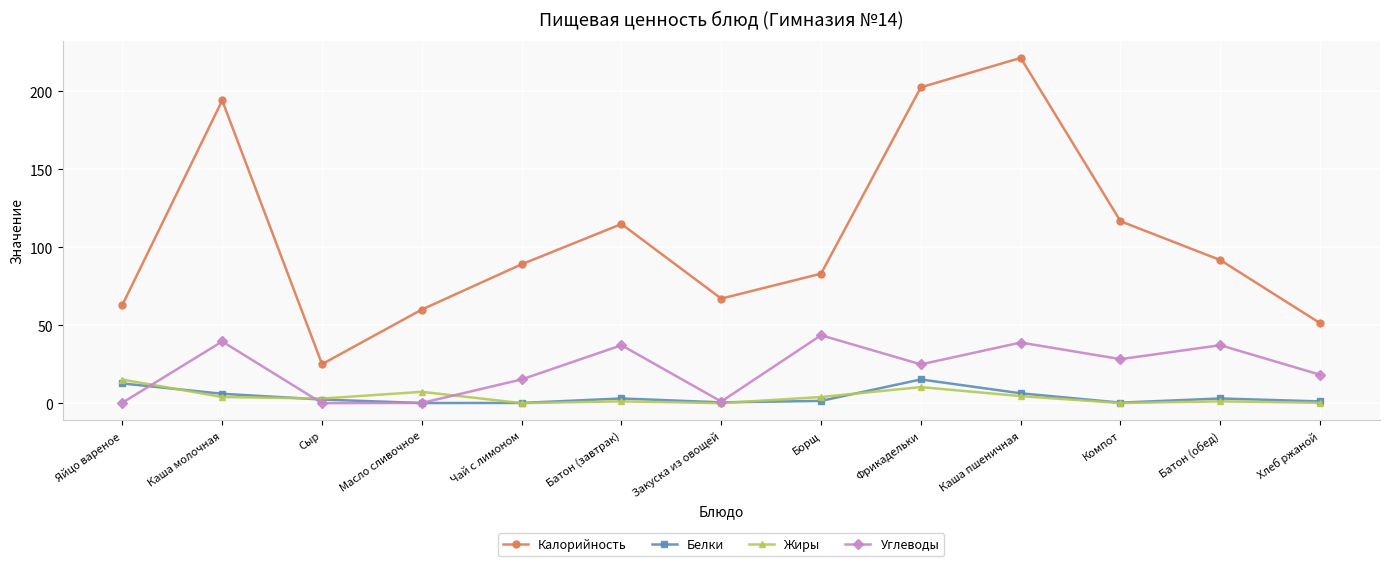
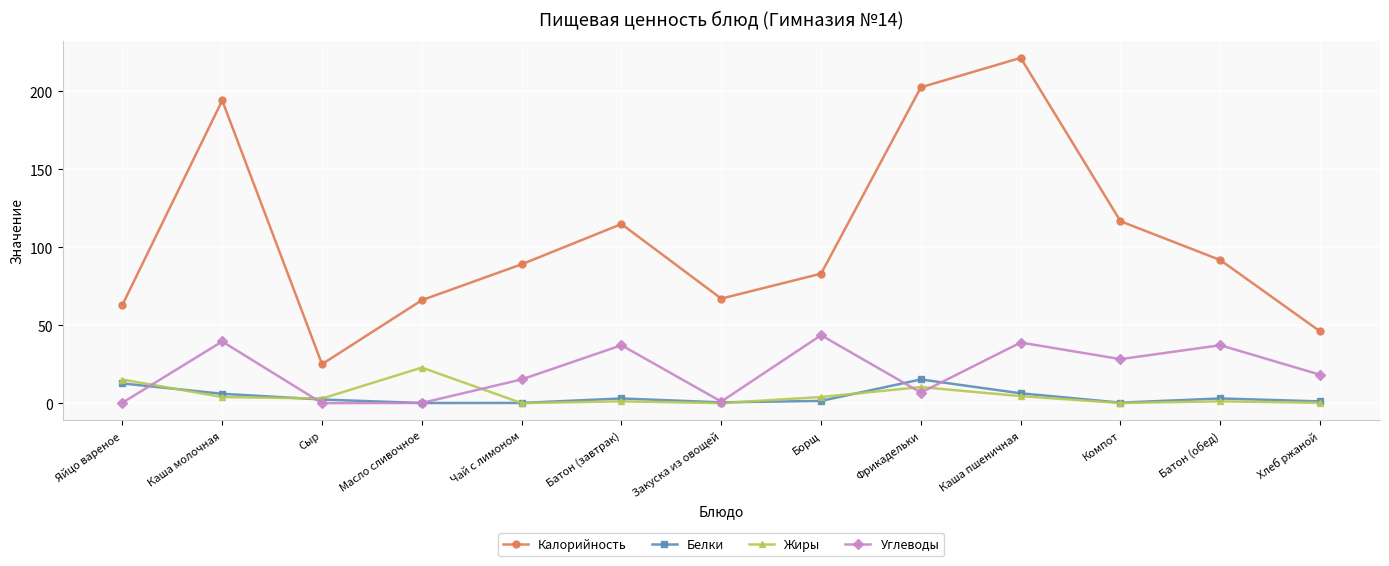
  {
    "Калорийность": {
      "Яйцо вареное": 63,
      "Каша молочная": 194,
      "Сыр": 25,
-     "Масло сливочное": 60,
+     "Масло сливочное": 66,
      "Чай с лимоном": 89,
      "Батон (завтрак)": 115,
      "Закуска из овощей": 67,
      "Борщ": 83,
      "Фрикадельки": 202,
      "Каша пшеничная": 221,
      "Компот": 117,
      "Батон (обед)": 92,
-     "Хлеб ржаной": 51
+     "Хлеб ржаной": 46
    },
    "Белки": {
      "Яйцо вареное": 13,
      "Каша молочная": 6,
      "Батон (завтрак)": 3,
      "Борщ": 1,
      "Фрикадельки": 15,
      "Каша пшеничная": 6,
      "Батон (обед)": 3
    },
    "Жиры": {
      "Яйцо вареное": 15,
      "Каша молочная": 4,
-     "Масло сливочное": 7,
+     "Масло сливочное": 23,
      "Батон (завтрак)": 1,
      "Борщ": 4,
      "Фрикадельки": 10,
      "Каша пшеничная": 5,
      "Батон (обед)": 1
    },
    "Углеводы": {
      "Яйцо вареное": 0,
      "Каша молочная": 40,
      "Сыр": 0,
      "Чай с лимоном": 15,
      "Батон (завтрак)": 37,
      "Борщ": 44,
-     "Фрикадельки": 25,
+     "Фрикадельки": 7,
      "Каша пшеничная": 39,
      "Компот": 28,
      "Батон (обед)": 37,
      "Хлеб ржаной": 18
    }
  }
